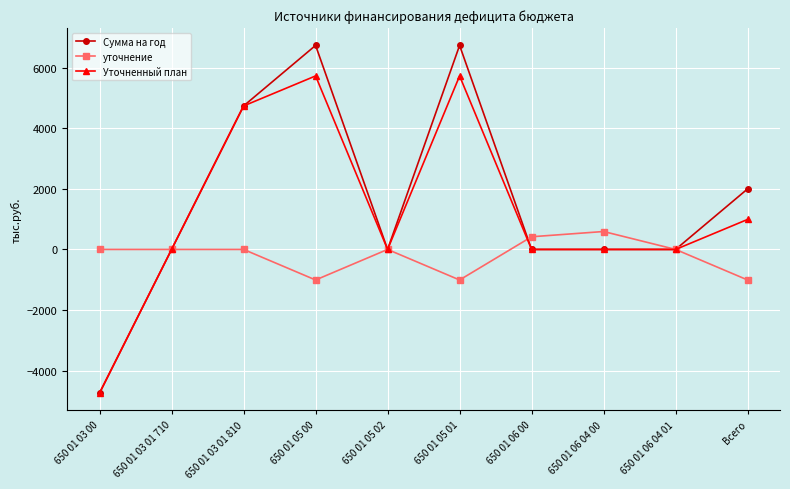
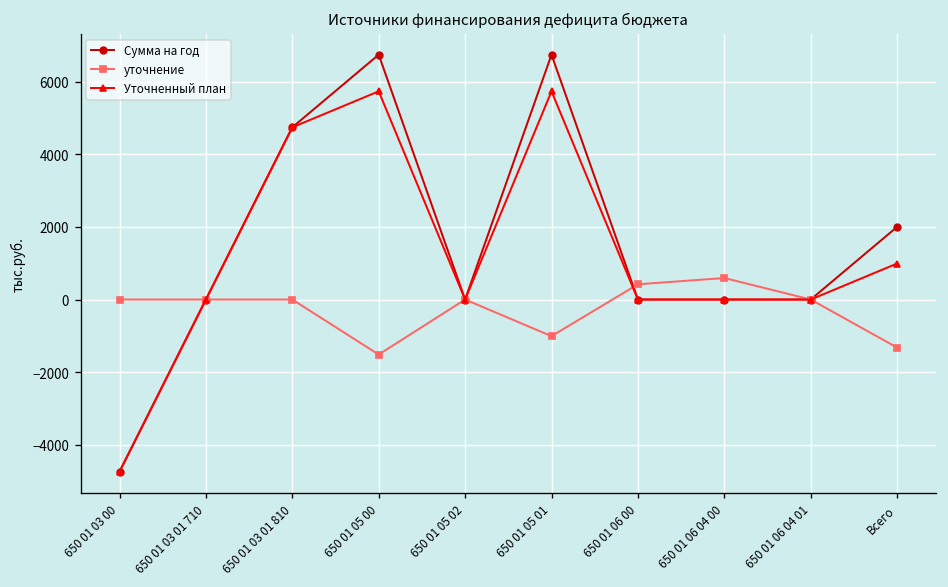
  {
    "уточнение": {
      "650 01 03 00": 0,
      "650 01 03 01 810": 0,
-     "650 01 05 00": -1000,
+     "650 01 05 00": -1500,
      "650 01 05 01": -1000,
      "650 01 06 00": 400,
      "650 01 06 04 00": 600,
-     "Всего": -1000
+     "Всего": -1300
    }
  }
